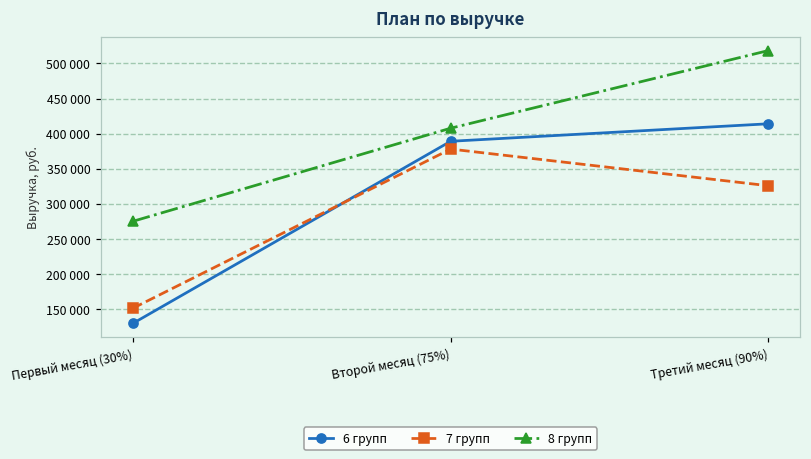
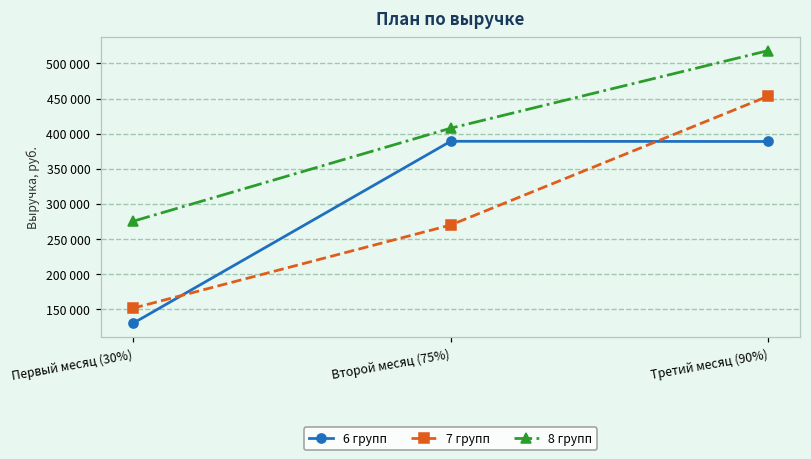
  {
    "6 групп": {
      "Первый месяц (30%)": 130000,
      "Второй месяц (75%)": 390000,
-     "Третий месяц (90%)": 410000
+     "Третий месяц (90%)": 390000
    },
    "7 групп": {
      "Первый месяц (30%)": 150000,
-     "Второй месяц (75%)": 380000,
-     "Третий месяц (90%)": 330000
+     "Второй месяц (75%)": 270000,
+     "Третий месяц (90%)": 450000
    },
    "8 групп": {
      "Первый месяц (30%)": 280000,
      "Второй месяц (75%)": 410000,
      "Третий месяц (90%)": 520000
    }
  }
